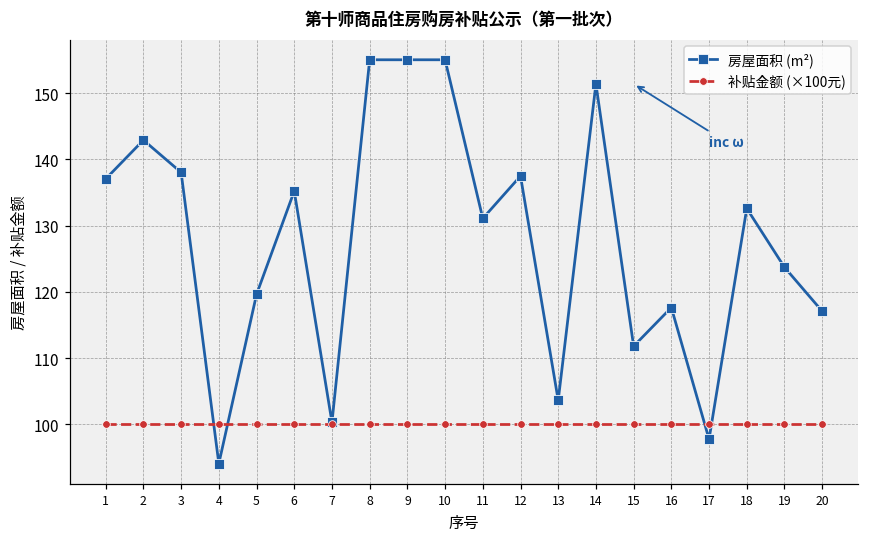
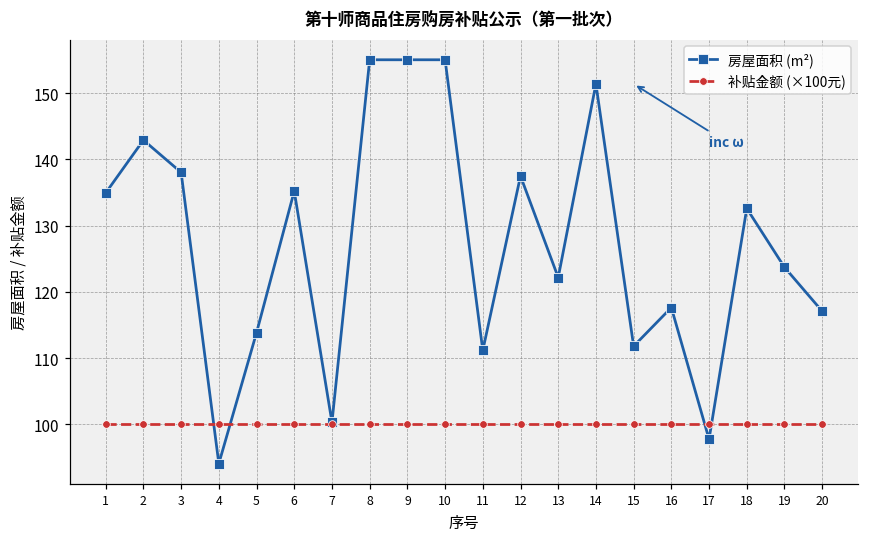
  {
    "房屋面积 (m²)": {
-     "1": 137,
+     "1": 135,
      "2": 143,
      "3": 138,
      "4": 94,
-     "5": 120,
+     "5": 114,
      "6": 135,
      "8": 155,
      "9": 155,
      "10": 155,
-     "11": 131,
+     "11": 111,
      "12": 138,
-     "13": 104,
+     "13": 122,
      "14": 151,
      "15": 112,
      "16": 118,
      "17": 98,
      "18": 133,
      "19": 124,
      "20": 117
    },
    "补贴金额 (×100元)": {
      "1": 100,
      "2": 100,
      "3": 100,
      "4": 100,
      "5": 100,
      "6": 100,
      "8": 100,
      "9": 100,
      "10": 100,
      "11": 100,
      "12": 100,
      "13": 100,
      "14": 100,
      "15": 100,
      "16": 100,
      "17": 100,
      "18": 100,
      "19": 100,
      "20": 100
    }
  }
